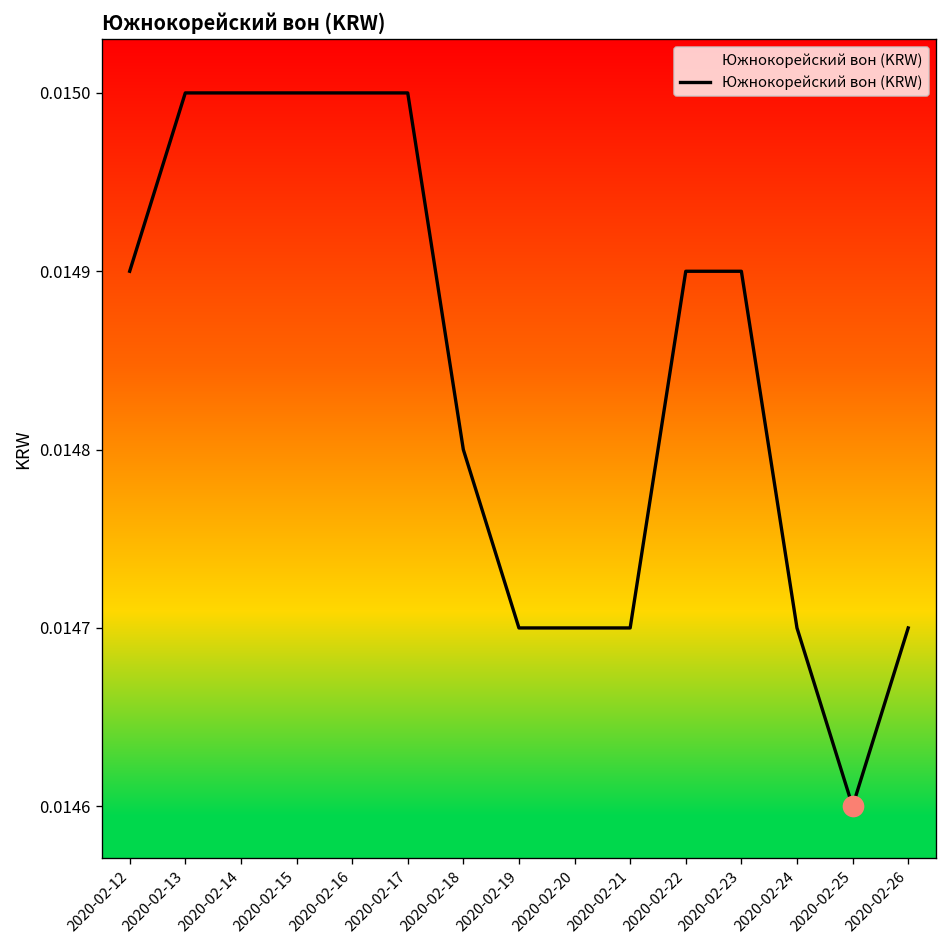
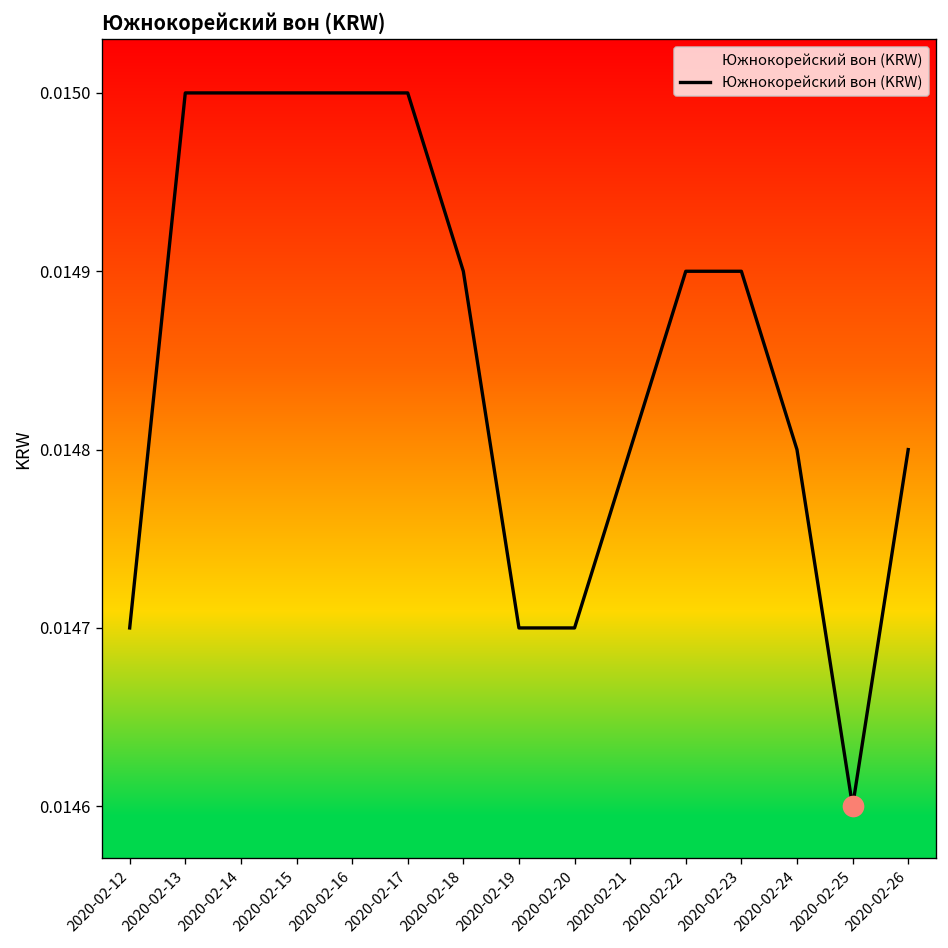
  {
    "Южнокорейский вон (KRW)": {
-     "2020-02-12": 0.0149,
+     "2020-02-12": 0.0147,
      "2020-02-13": 0.0150,
      "2020-02-14": 0.0150,
      "2020-02-15": 0.0150,
      "2020-02-16": 0.0150,
      "2020-02-17": 0.0150,
-     "2020-02-18": 0.0148,
+     "2020-02-18": 0.0149,
      "2020-02-19": 0.0147,
      "2020-02-20": 0.0147,
-     "2020-02-21": 0.0147,
+     "2020-02-21": 0.0148,
      "2020-02-22": 0.0149,
      "2020-02-23": 0.0149,
-     "2020-02-24": 0.0147,
-     "2020-02-26": 0.0147
+     "2020-02-24": 0.0148,
+     "2020-02-26": 0.0148
    }
  }
